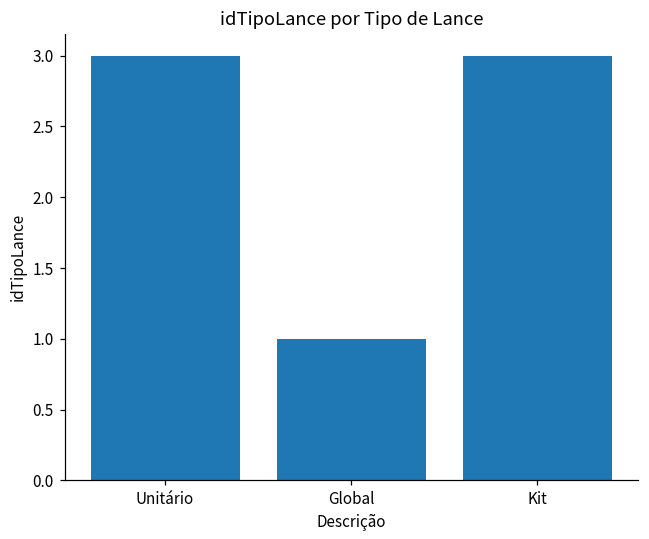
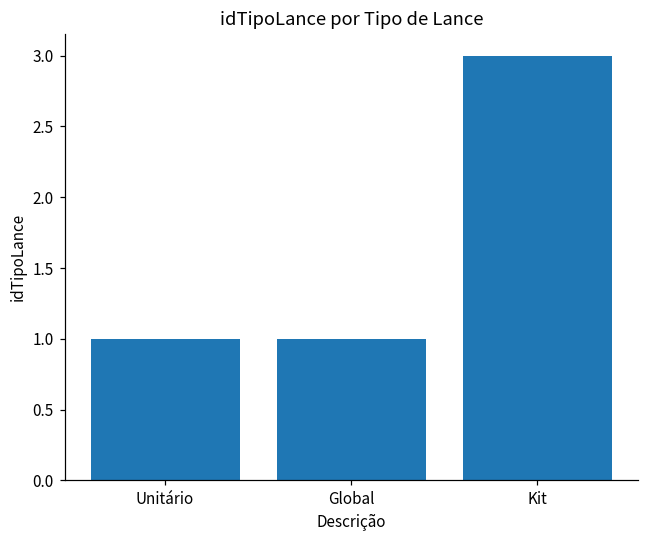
  {
-   "Unitário": 3,
+   "Unitário": 1,
    "Global": 1,
    "Kit": 3
  }
